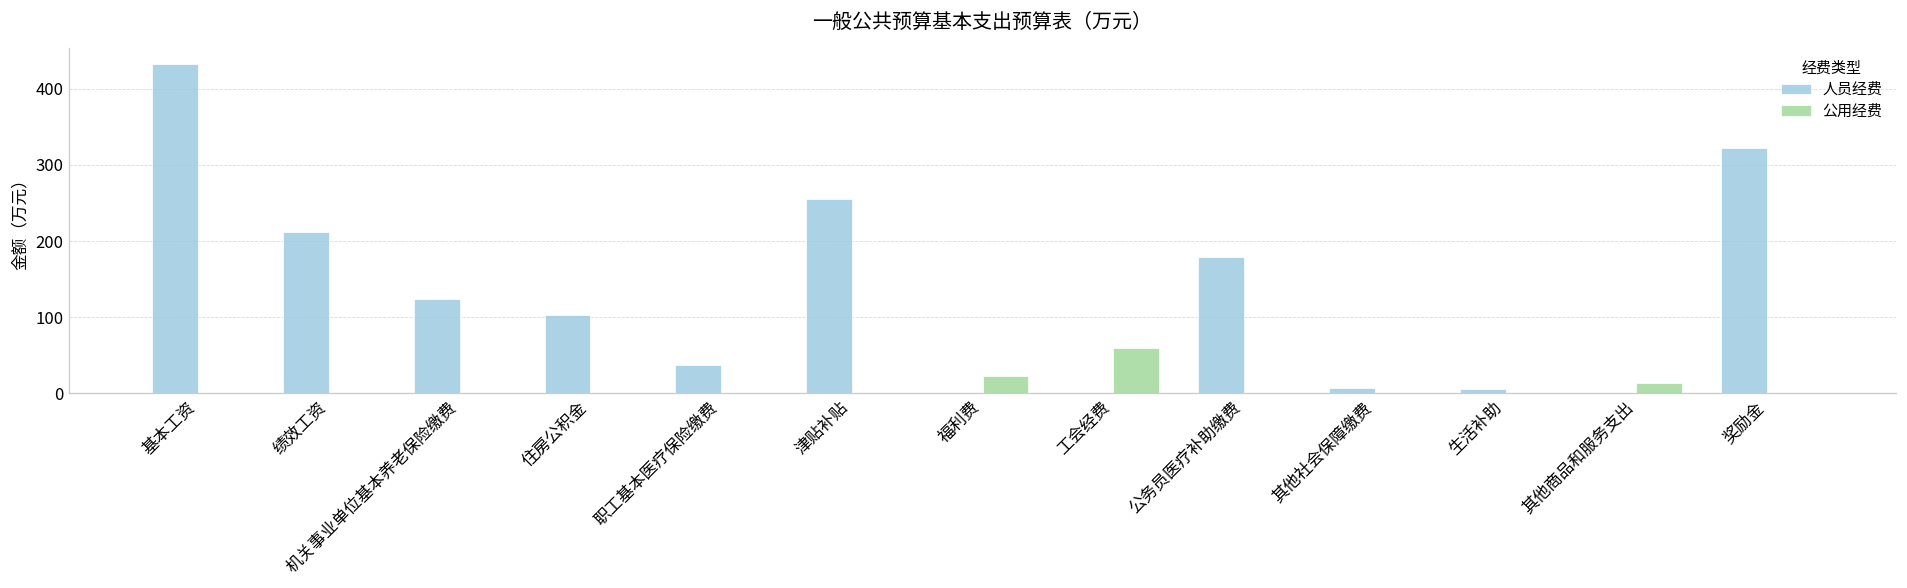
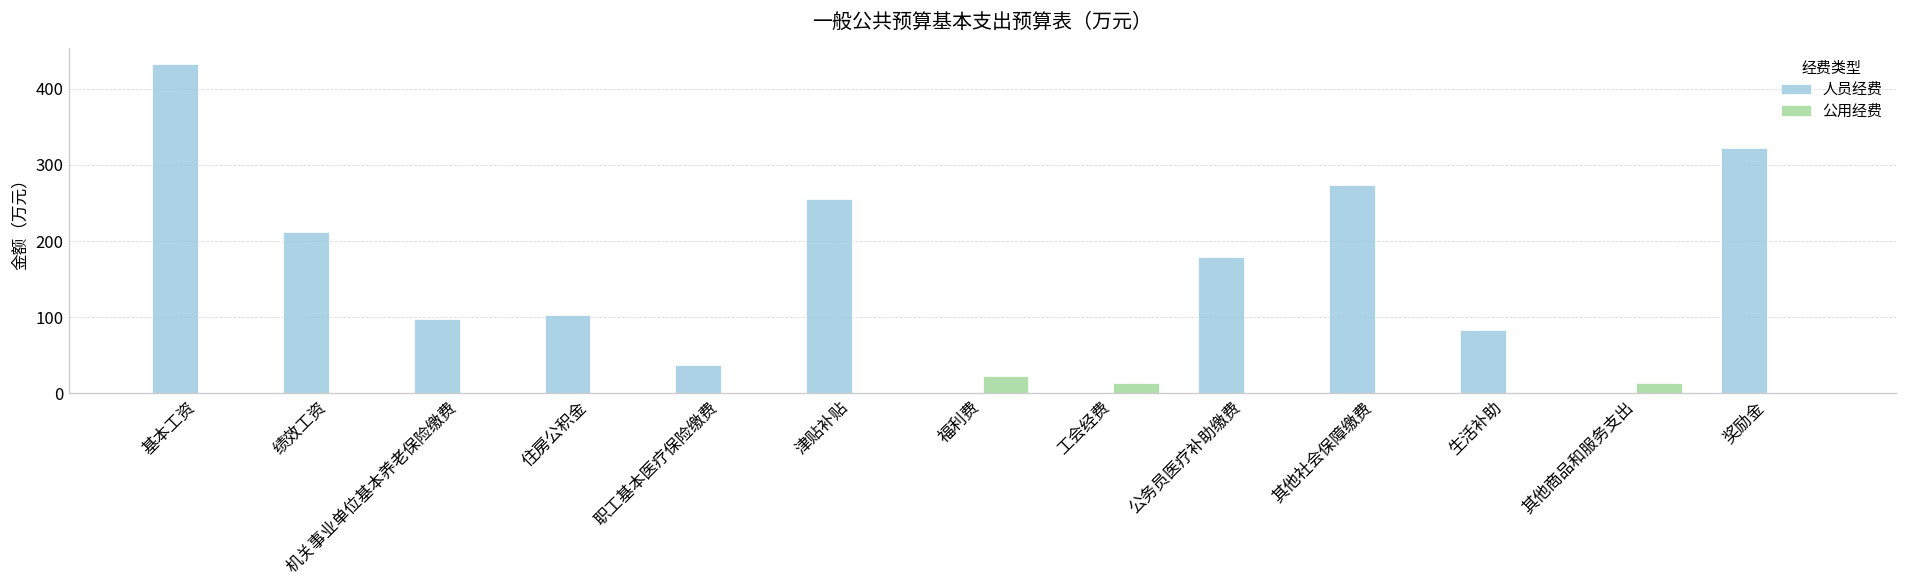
  {
    "人员经费": {
      "基本工资": 430,
      "绩效工资": 210,
-     "机关事业单位基本养老保险缴费": 120,
+     "机关事业单位基本养老保险缴费": 100,
      "住房公积金": 100,
      "职工基本医疗保险缴费": 40,
      "津贴补贴": 260,
      "福利费": 0,
      "工会经费": 0,
      "公务员医疗补助缴费": 180,
-     "其他社会保障缴费": 10,
-     "生活补助": 10,
+     "其他社会保障缴费": 270,
+     "生活补助": 80,
      "其他商品和服务支出": 0,
      "奖励金": 320
    },
    "公用经费": {
      "基本工资": 0,
      "绩效工资": 0,
      "机关事业单位基本养老保险缴费": 0,
      "住房公积金": 0,
      "职工基本医疗保险缴费": 0,
      "津贴补贴": 0,
      "福利费": 20,
-     "工会经费": 60,
+     "工会经费": 10,
      "公务员医疗补助缴费": 0,
      "其他社会保障缴费": 0,
      "生活补助": 0,
      "其他商品和服务支出": 10,
      "奖励金": 0
    }
  }
